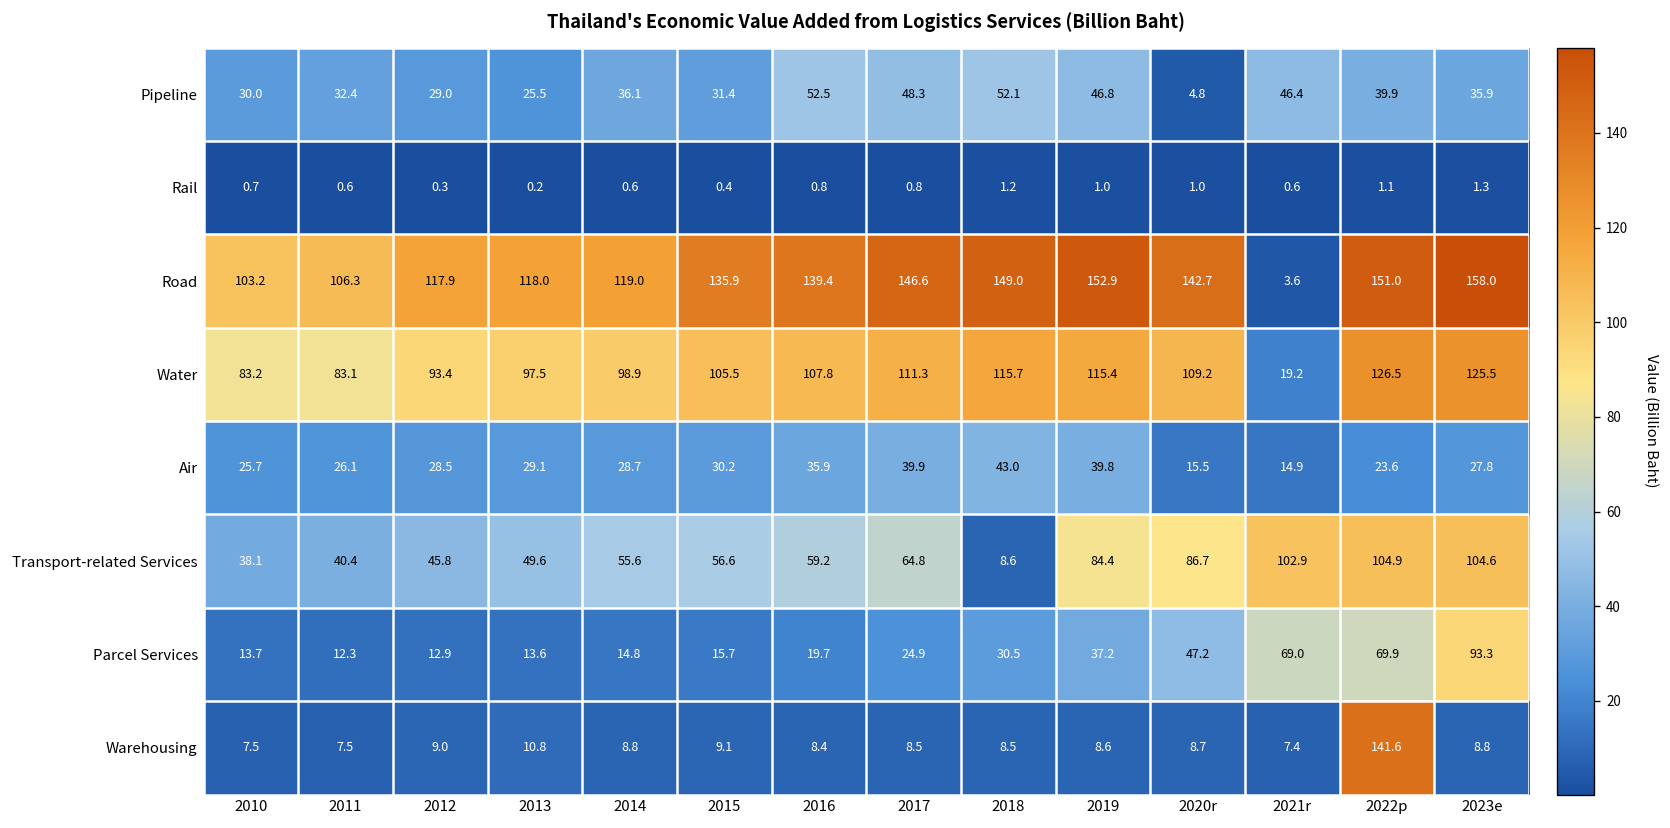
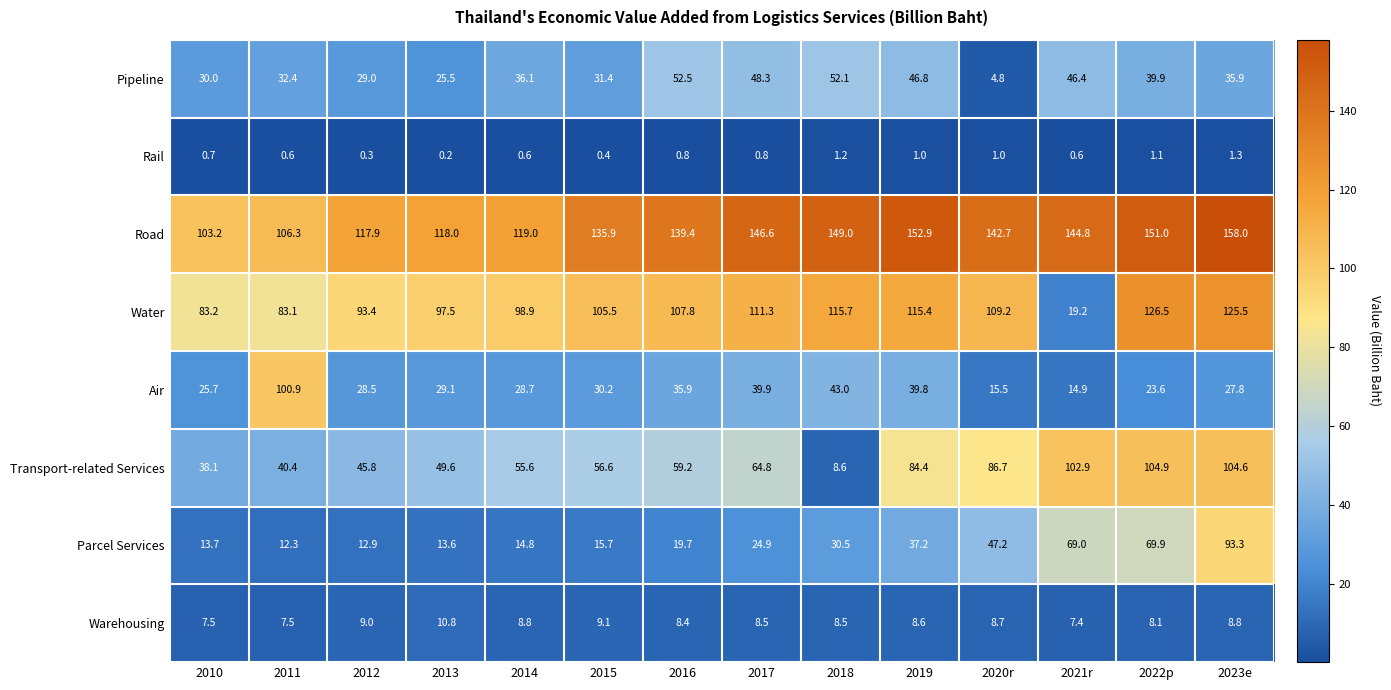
  {
    "Pipeline": {
      "2010": 30.0,
      "2011": 32.4,
      "2012": 29.0,
      "2013": 25.5,
      "2014": 36.1,
      "2015": 31.4,
      "2016": 52.5,
      "2017": 48.3,
      "2018": 52.1,
      "2019": 46.8,
      "2020r": 4.8,
      "2021r": 46.4,
      "2022p": 39.9,
      "2023e": 35.9
    },
    "Rail": {
      "2010": 0.7,
      "2011": 0.6,
      "2012": 0.3,
      "2013": 0.2,
      "2014": 0.6,
      "2015": 0.4,
      "2016": 0.8,
      "2017": 0.8,
      "2018": 1.2,
      "2019": 1.0,
      "2020r": 1.0,
      "2021r": 0.6,
      "2022p": 1.1,
      "2023e": 1.3
    },
    "Road": {
      "2010": 103.2,
      "2011": 106.3,
      "2012": 117.9,
      "2013": 118.0,
      "2014": 119.0,
      "2015": 135.9,
      "2016": 139.4,
      "2017": 146.6,
      "2018": 149.0,
      "2019": 152.9,
      "2020r": 142.7,
-     "2021r": 3.6,
+     "2021r": 144.8,
      "2022p": 151.0,
      "2023e": 158.0
    },
    "Water": {
      "2010": 83.2,
      "2011": 83.1,
      "2012": 93.4,
      "2013": 97.5,
      "2014": 98.9,
      "2015": 105.5,
      "2016": 107.8,
      "2017": 111.3,
      "2018": 115.7,
      "2019": 115.4,
      "2020r": 109.2,
      "2021r": 19.2,
      "2022p": 126.5,
      "2023e": 125.5
    },
    "Air": {
      "2010": 25.7,
-     "2011": 26.1,
+     "2011": 100.9,
      "2012": 28.5,
      "2013": 29.1,
      "2014": 28.7,
      "2015": 30.2,
      "2016": 35.9,
      "2017": 39.9,
      "2018": 43.0,
      "2019": 39.8,
      "2020r": 15.5,
      "2021r": 14.9,
      "2022p": 23.6,
      "2023e": 27.8
    },
    "Transport-related Services": {
      "2010": 38.1,
      "2011": 40.4,
      "2012": 45.8,
      "2013": 49.6,
      "2014": 55.6,
      "2015": 56.6,
      "2016": 59.2,
      "2017": 64.8,
      "2018": 8.6,
      "2019": 84.4,
      "2020r": 86.7,
      "2021r": 102.9,
      "2022p": 104.9,
      "2023e": 104.6
    },
    "Parcel Services": {
      "2010": 13.7,
      "2011": 12.3,
      "2012": 12.9,
      "2013": 13.6,
      "2014": 14.8,
      "2015": 15.7,
      "2016": 19.7,
      "2017": 24.9,
      "2018": 30.5,
      "2019": 37.2,
      "2020r": 47.2,
      "2021r": 69.0,
      "2022p": 69.9,
      "2023e": 93.3
    },
    "Warehousing": {
      "2010": 7.5,
      "2011": 7.5,
      "2012": 9.0,
      "2013": 10.8,
      "2014": 8.8,
      "2015": 9.1,
      "2016": 8.4,
      "2017": 8.5,
      "2018": 8.5,
      "2019": 8.6,
      "2020r": 8.7,
      "2021r": 7.4,
-     "2022p": 141.6,
+     "2022p": 8.1,
      "2023e": 8.8
    }
  }
